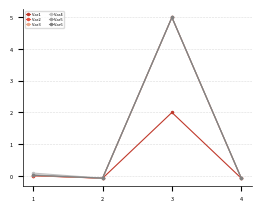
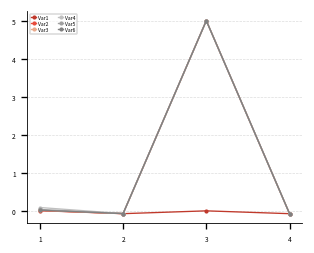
  {
    "Var1": {
-     "3": 2
+     "3": 0
    }
  }
